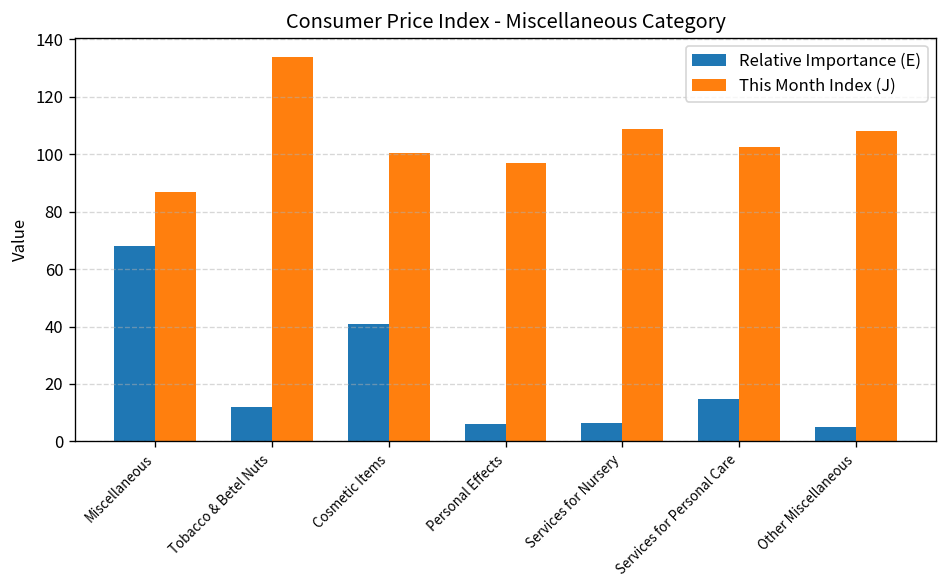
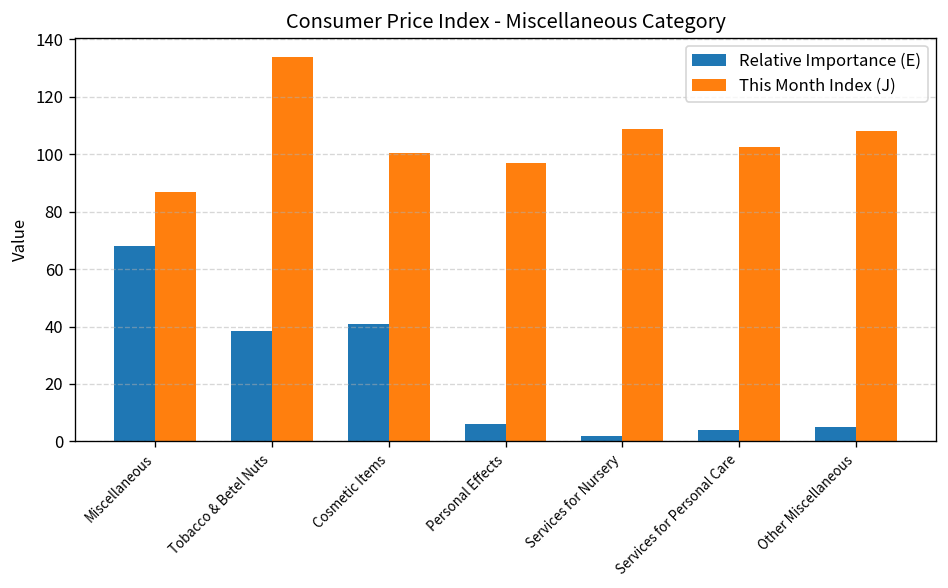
  {
    "Relative Importance (E)": {
      "Miscellaneous": 68,
-     "Tobacco & Betel Nuts": 12,
+     "Tobacco & Betel Nuts": 39,
      "Cosmetic Items": 41,
      "Personal Effects": 6,
-     "Services for Nursery": 6,
-     "Services for Personal Care": 15,
+     "Services for Nursery": 2,
+     "Services for Personal Care": 4,
      "Other Miscellaneous": 5
    },
    "This Month Index (J)": {
      "Miscellaneous": 87,
      "Tobacco & Betel Nuts": 134,
      "Cosmetic Items": 100,
      "Personal Effects": 97,
      "Services for Nursery": 109,
      "Services for Personal Care": 103,
      "Other Miscellaneous": 108
    }
  }
